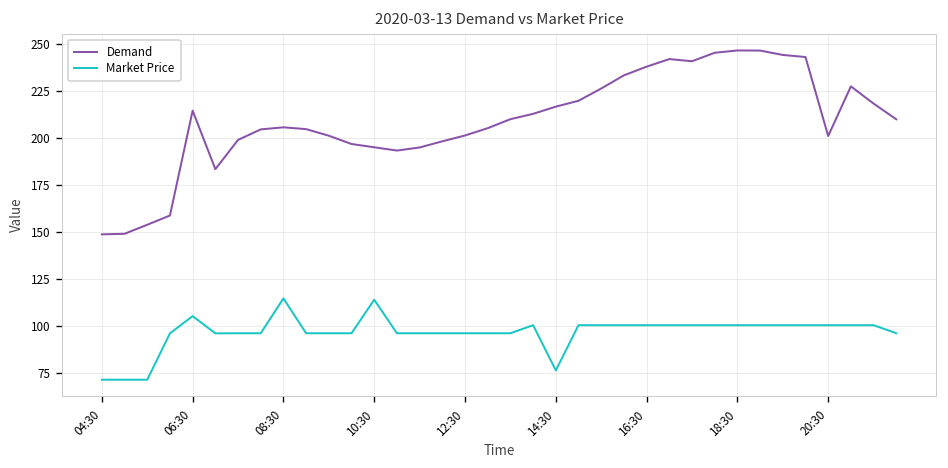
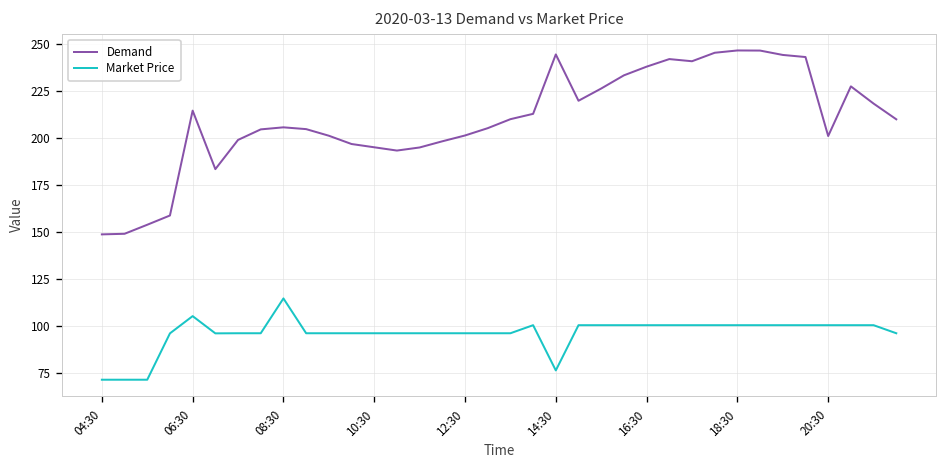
  {
    "Demand": {
      "04:30": 149,
      "06:30": 215,
      "08:30": 206,
      "10:30": 195,
      "12:30": 201,
-     "14:30": 217,
+     "14:30": 244,
      "16:30": 238,
      "18:30": 247,
      "20:30": 201
    },
    "Market Price": {
      "04:30": 72,
      "06:30": 105,
      "08:30": 115,
-     "10:30": 114,
+     "10:30": 96,
      "12:30": 96,
      "14:30": 77,
      "16:30": 101,
      "18:30": 101,
      "20:30": 101
    }
  }
